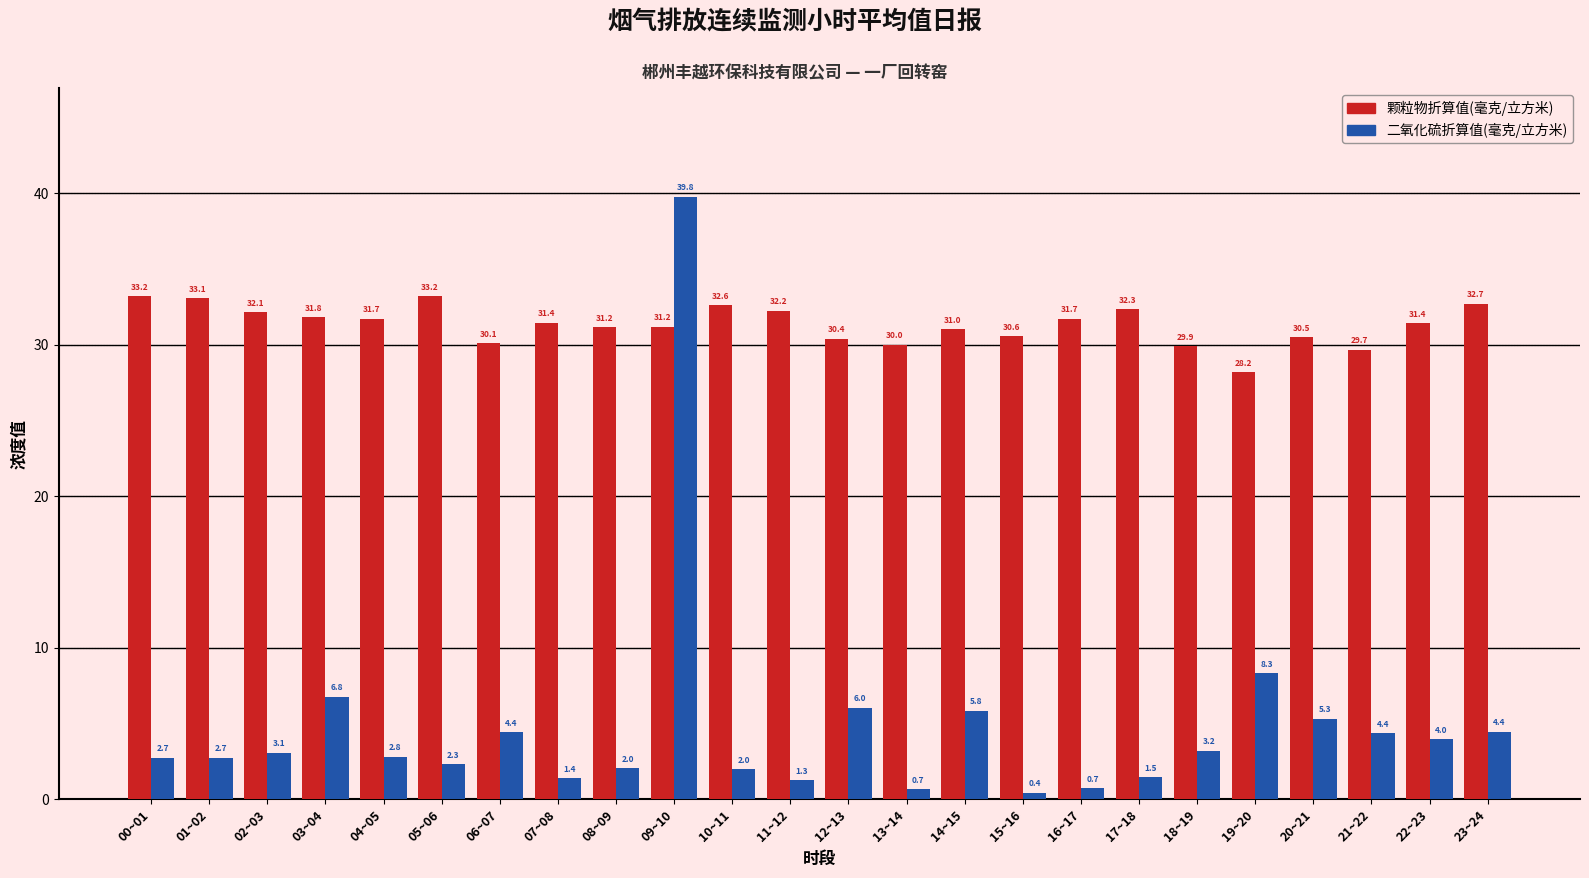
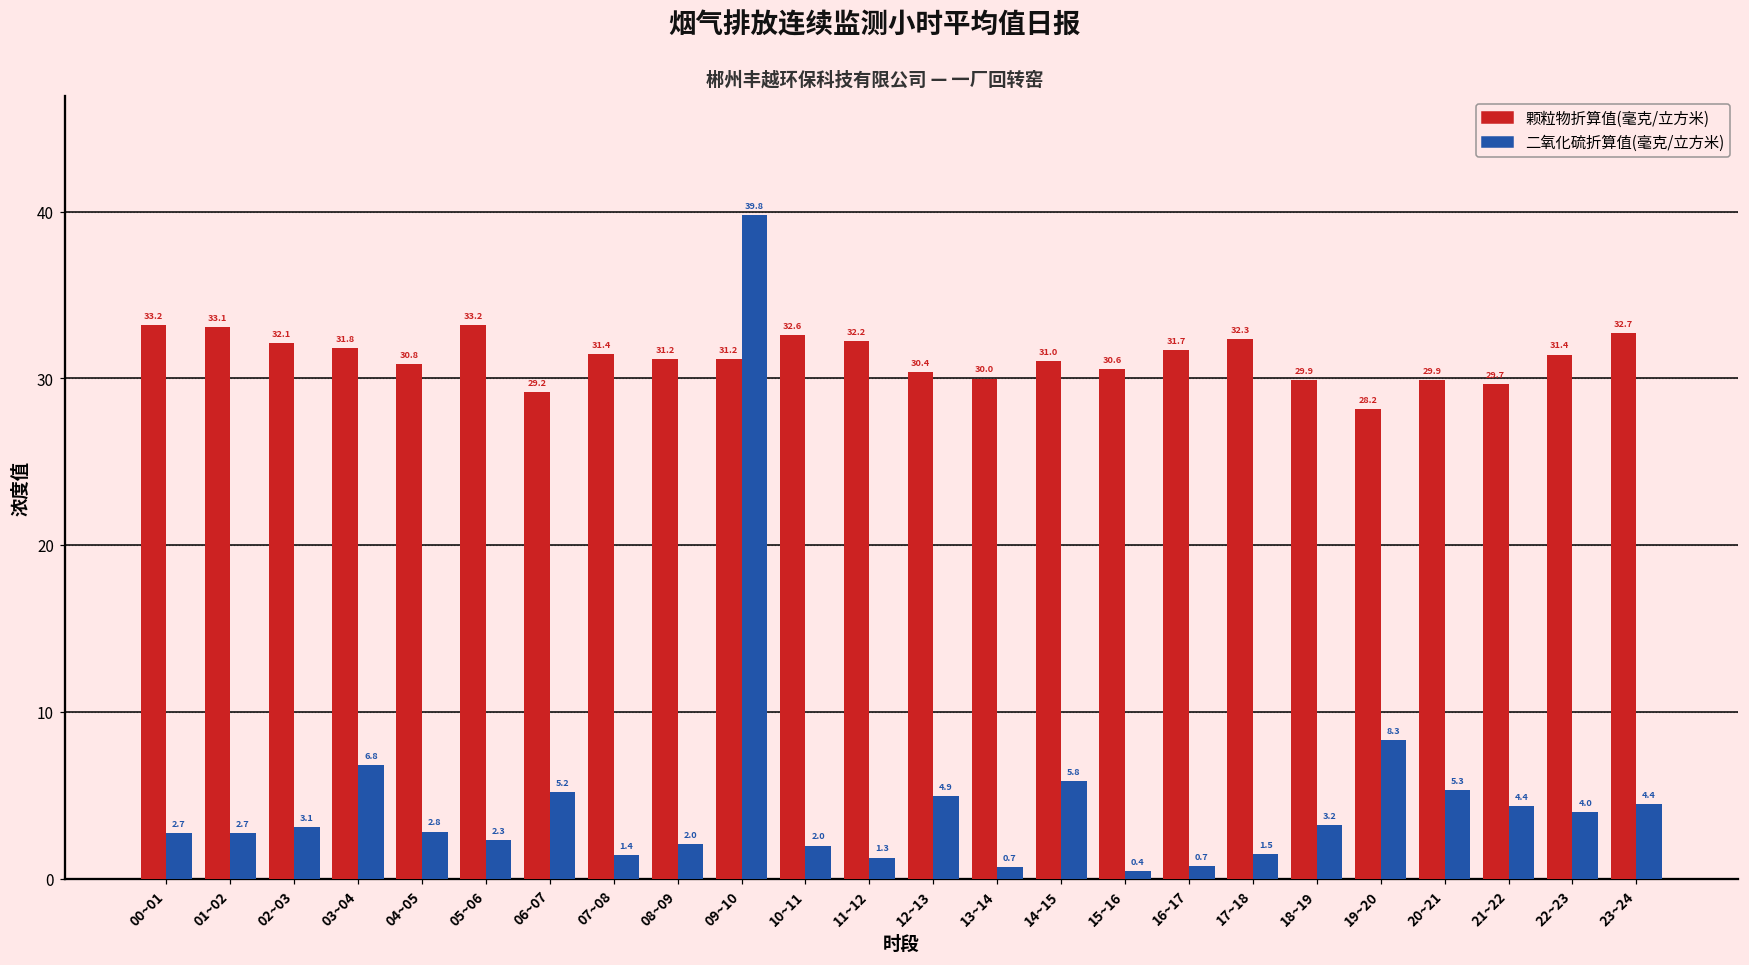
  {
    "颗粒物折算值(毫克/立方米)": {
      "00~01": 33.2,
      "01~02": 33.1,
      "02~03": 32.1,
      "03~04": 31.8,
-     "04~05": 31.7,
+     "04~05": 30.8,
      "05~06": 33.2,
-     "06~07": 30.1,
+     "06~07": 29.2,
      "07~08": 31.4,
      "08~09": 31.2,
      "09~10": 31.2,
      "10~11": 32.6,
      "11~12": 32.2,
      "12~13": 30.4,
      "13~14": 30.0,
      "14~15": 31.0,
      "15~16": 30.6,
      "16~17": 31.7,
      "17~18": 32.3,
      "18~19": 29.9,
      "19~20": 28.2,
-     "20~21": 30.5,
+     "20~21": 29.9,
      "21~22": 29.7,
      "22~23": 31.4,
      "23~24": 32.7
    },
    "二氧化硫折算值(毫克/立方米)": {
      "00~01": 2.7,
      "01~02": 2.7,
      "02~03": 3.1,
      "03~04": 6.8,
      "04~05": 2.8,
      "05~06": 2.3,
-     "06~07": 4.4,
+     "06~07": 5.2,
      "07~08": 1.4,
      "08~09": 2.0,
      "09~10": 39.8,
      "10~11": 2.0,
      "11~12": 1.3,
-     "12~13": 6.0,
+     "12~13": 4.9,
      "13~14": 0.7,
      "14~15": 5.8,
      "15~16": 0.4,
      "16~17": 0.7,
      "17~18": 1.5,
      "18~19": 3.2,
      "19~20": 8.3,
      "20~21": 5.3,
      "21~22": 4.4,
      "22~23": 4.0,
      "23~24": 4.4
    }
  }
